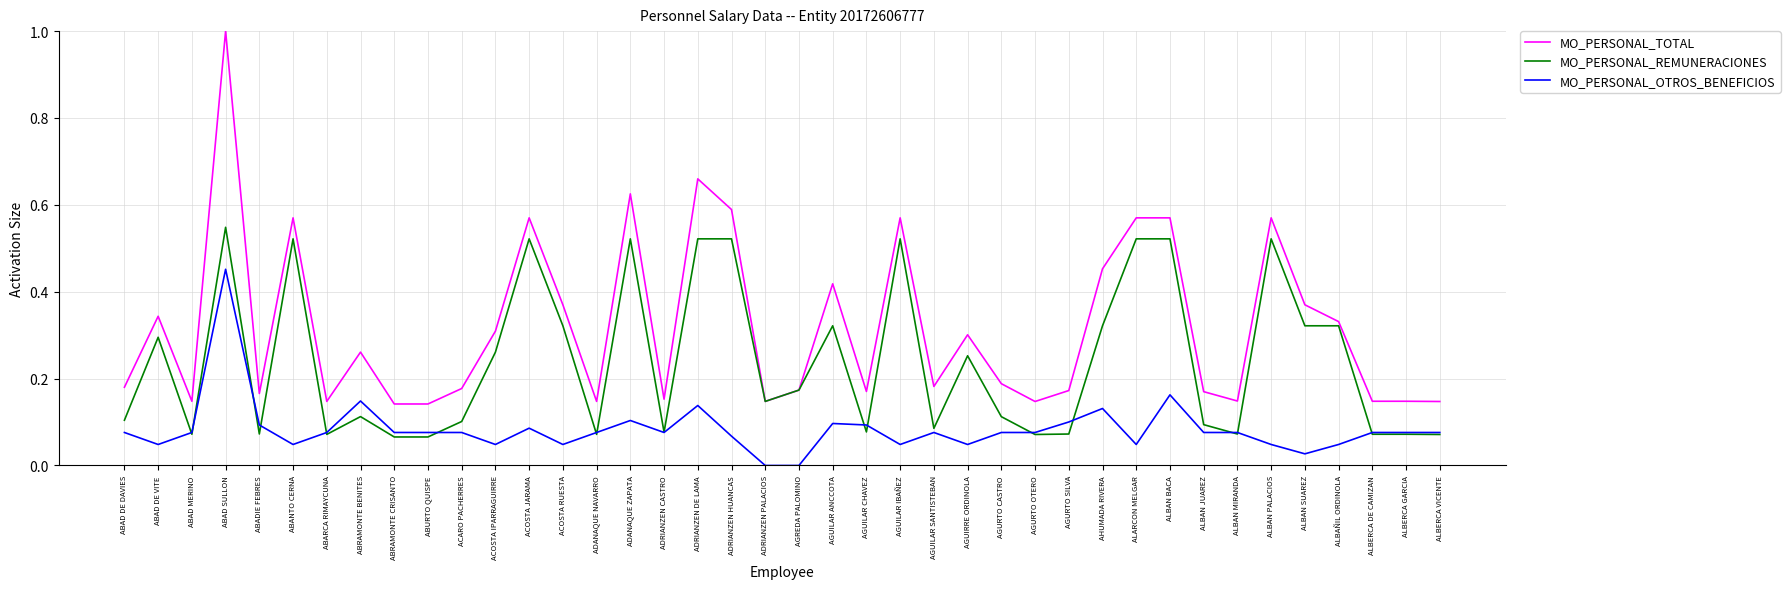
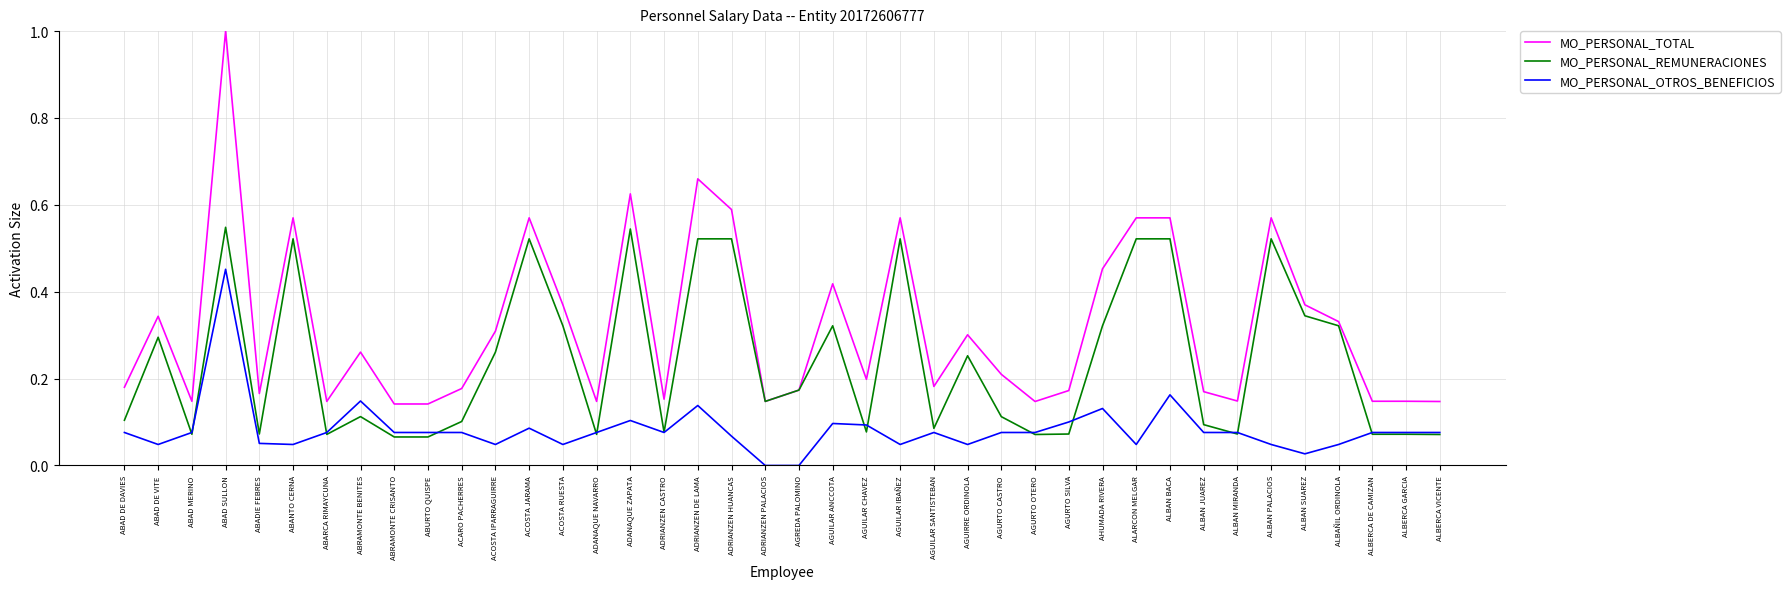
  {
    "MO_PERSONAL_TOTAL": {
      "ABAD DE DAVIES": 0.18,
      "ABAD DE VITE": 0.34,
      "ABAD MERINO": 0.15,
      "ABAD SULLON": 1.00,
      "ABADIE FEBRES": 0.17,
      "ABANTO CERNA": 0.57,
      "ABARCA RIMAYCUNA": 0.15,
      "ABRAMONTE BENITES": 0.26,
      "ABRAMONTE CRISANTO": 0.14,
      "ABURTO QUISPE": 0.14,
      "ACARO PACHERRES": 0.18,
      "ACOSTA IPARRAGUIRRE": 0.31,
      "ACOSTA JARAMA": 0.57,
      "ACOSTA RUESTA": 0.37,
      "ADANAQUE NAVARRO": 0.15,
      "ADANAQUE ZAPATA": 0.63,
      "ADRIANZEN CASTRO": 0.15,
      "ADRIANZEN DE LAMA": 0.66,
      "ADRIANZEN HUANCAS": 0.59,
      "AGUILAR ANCCOTA": 0.42,
-     "AGUILAR CHAVEZ": 0.17,
+     "AGUILAR CHAVEZ": 0.20,
      "AGUILAR IBAÑEZ": 0.57,
      "AGUILAR SANTISTEBAN": 0.18,
      "AGUIRRE ORDINOLA": 0.30,
-     "AGURTO CASTRO": 0.19,
+     "AGURTO CASTRO": 0.21,
      "AGURTO OTERO": 0.15,
      "AGURTO SILVA": 0.17,
      "AHUMADA RIVERA": 0.45,
      "ALARCON MELGAR": 0.57,
      "ALBAN BACA": 0.57,
      "ALBAN JUAREZ": 0.17,
      "ALBAN MIRANDA": 0.15,
      "ALBAN PALACIOS": 0.57,
      "ALBAN SUAREZ": 0.37,
      "ALBAÑIL ORDINOLA": 0.33,
      "ALBERCA DE CAMIZAN": 0.15,
      "ALBERCA GARCIA": 0.15,
      "ALBERCA VICENTE": 0.15
    },
    "MO_PERSONAL_REMUNERACIONES": {
      "ABAD DE DAVIES": 0.10,
      "ABAD DE VITE": 0.30,
      "ABAD SULLON": 0.55,
      "ABADIE FEBRES": 0.07,
      "ABANTO CERNA": 0.52,
      "ABRAMONTE BENITES": 0.11,
      "ABRAMONTE CRISANTO": 0.07,
      "ABURTO QUISPE": 0.07,
      "ACARO PACHERRES": 0.10,
      "ACOSTA IPARRAGUIRRE": 0.26,
      "ACOSTA JARAMA": 0.52,
      "ACOSTA RUESTA": 0.32,
-     "ADANAQUE ZAPATA": 0.52,
+     "ADANAQUE ZAPATA": 0.54,
      "ADRIANZEN DE LAMA": 0.52,
      "ADRIANZEN HUANCAS": 0.52,
      "AGUILAR ANCCOTA": 0.32,
      "AGUILAR CHAVEZ": 0.08,
      "AGUILAR IBAÑEZ": 0.52,
      "AGUILAR SANTISTEBAN": 0.09,
      "AGUIRRE ORDINOLA": 0.25,
      "AGURTO CASTRO": 0.11,
      "AGURTO SILVA": 0.07,
      "AHUMADA RIVERA": 0.32,
      "ALARCON MELGAR": 0.52,
      "ALBAN BACA": 0.52,
      "ALBAN JUAREZ": 0.09,
      "ALBAN PALACIOS": 0.52,
-     "ALBAN SUAREZ": 0.32,
+     "ALBAN SUAREZ": 0.34,
      "ALBAÑIL ORDINOLA": 0.32
    },
    "MO_PERSONAL_OTROS_BENEFICIOS": {
      "ABAD DE DAVIES": 0.08,
      "ABAD DE VITE": 0.05,
      "ABAD SULLON": 0.45,
-     "ABADIE FEBRES": 0.09,
+     "ABADIE FEBRES": 0.05,
      "ABANTO CERNA": 0.05,
      "ABRAMONTE BENITES": 0.15,
      "ABRAMONTE CRISANTO": 0.08,
      "ABURTO QUISPE": 0.08,
      "ACARO PACHERRES": 0.08,
      "ACOSTA IPARRAGUIRRE": 0.05,
      "ACOSTA JARAMA": 0.09,
      "ACOSTA RUESTA": 0.05,
      "ADANAQUE ZAPATA": 0.10,
      "ADRIANZEN DE LAMA": 0.14,
      "ADRIANZEN HUANCAS": 0.07,
      "ADRIANZEN PALACIOS": 0.00,
      "AGREDA PALOMINO": 0.00,
      "AGUILAR ANCCOTA": 0.10,
      "AGUILAR CHAVEZ": 0.09,
      "AGUILAR IBAÑEZ": 0.05,
      "AGUILAR SANTISTEBAN": 0.08,
      "AGUIRRE ORDINOLA": 0.05,
      "AGURTO CASTRO": 0.08,
      "AGURTO SILVA": 0.10,
      "AHUMADA RIVERA": 0.13,
      "ALARCON MELGAR": 0.05,
      "ALBAN BACA": 0.16,
      "ALBAN JUAREZ": 0.08,
      "ALBAN PALACIOS": 0.05,
      "ALBAN SUAREZ": 0.03,
      "ALBAÑIL ORDINOLA": 0.05
    }
  }
